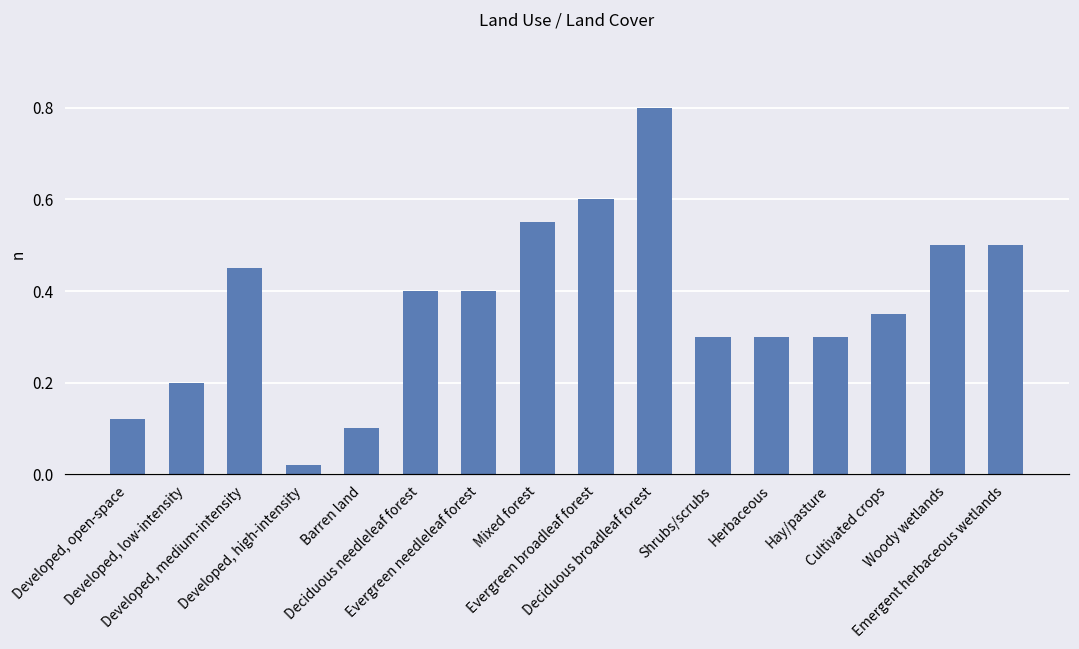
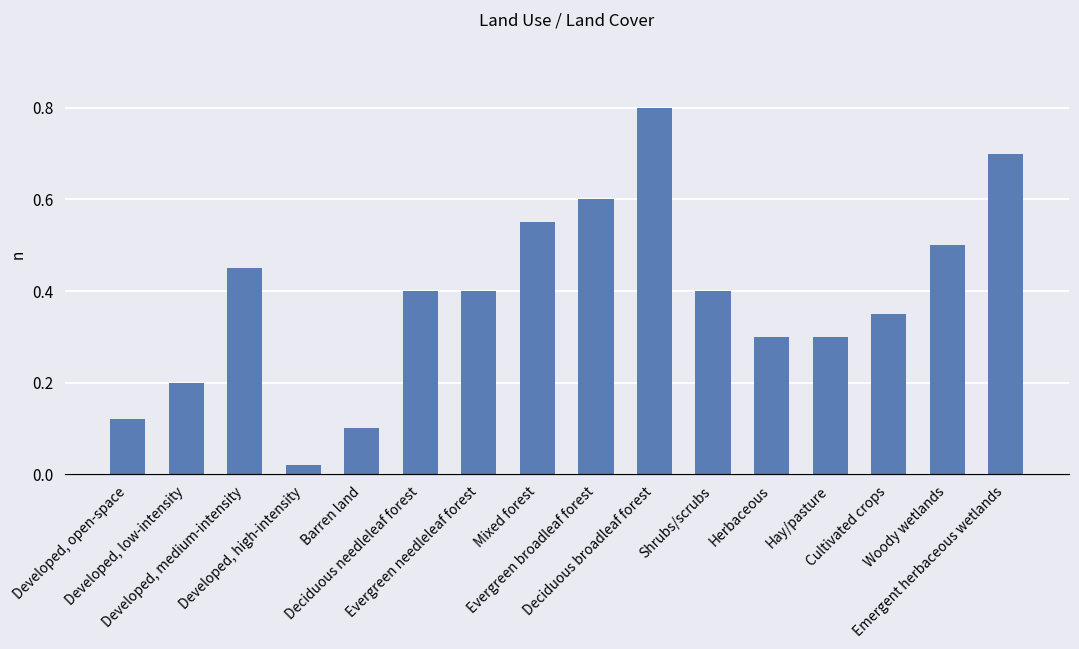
  {
    "Developed, open-space": 0.12,
    "Developed, low-intensity": 0.2,
    "Developed, medium-intensity": 0.45,
    "Developed, high-intensity": 0.02,
    "Barren land": 0.1,
    "Deciduous needleleaf forest": 0.4,
    "Evergreen needleleaf forest": 0.4,
    "Mixed forest": 0.55,
    "Evergreen broadleaf forest": 0.6,
    "Deciduous broadleaf forest": 0.8,
-   "Shrubs/scrubs": 0.3,
+   "Shrubs/scrubs": 0.4,
    "Herbaceous": 0.3,
    "Hay/pasture": 0.3,
    "Cultivated crops": 0.35,
    "Woody wetlands": 0.5,
-   "Emergent herbaceous wetlands": 0.5
+   "Emergent herbaceous wetlands": 0.7
  }
